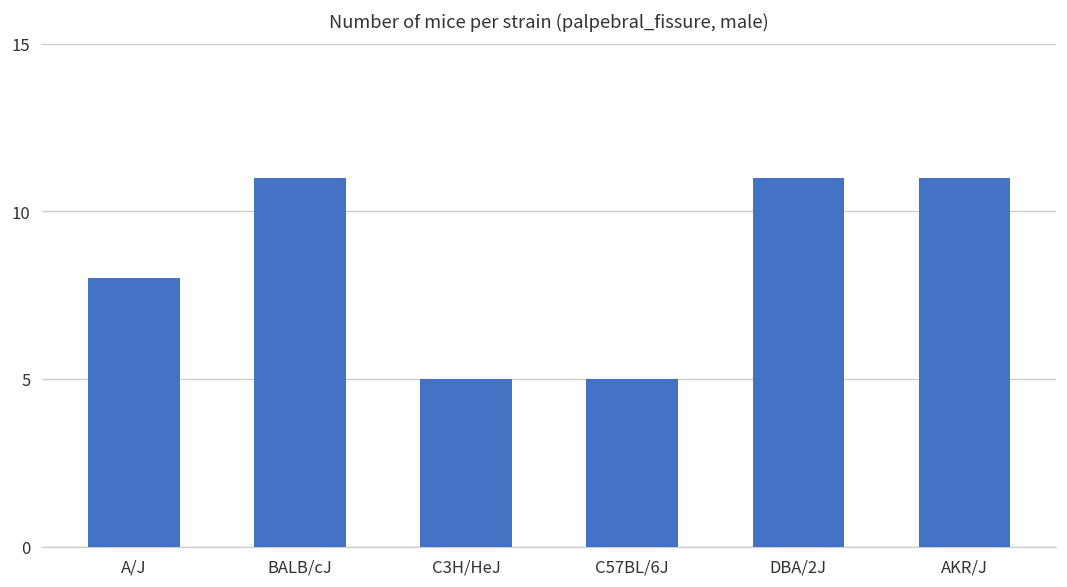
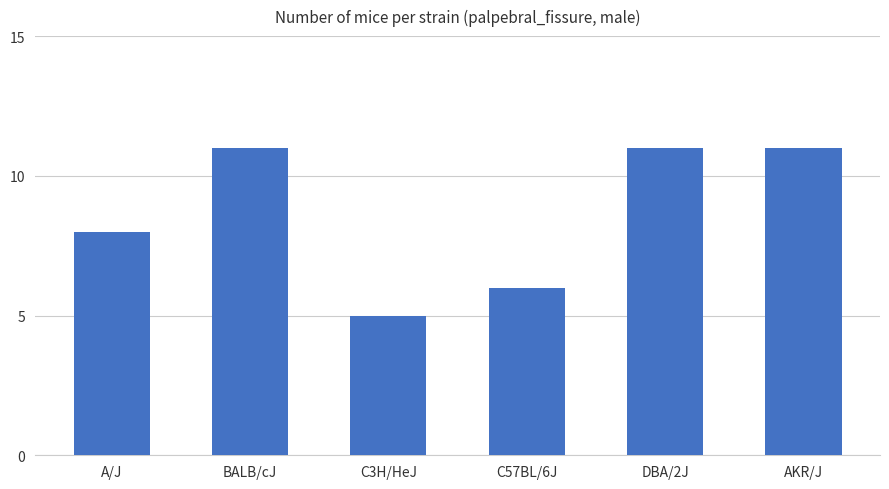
  {
    "A/J": 8,
    "BALB/cJ": 11,
    "C3H/HeJ": 5,
-   "C57BL/6J": 5,
+   "C57BL/6J": 6,
    "DBA/2J": 11,
    "AKR/J": 11
  }
